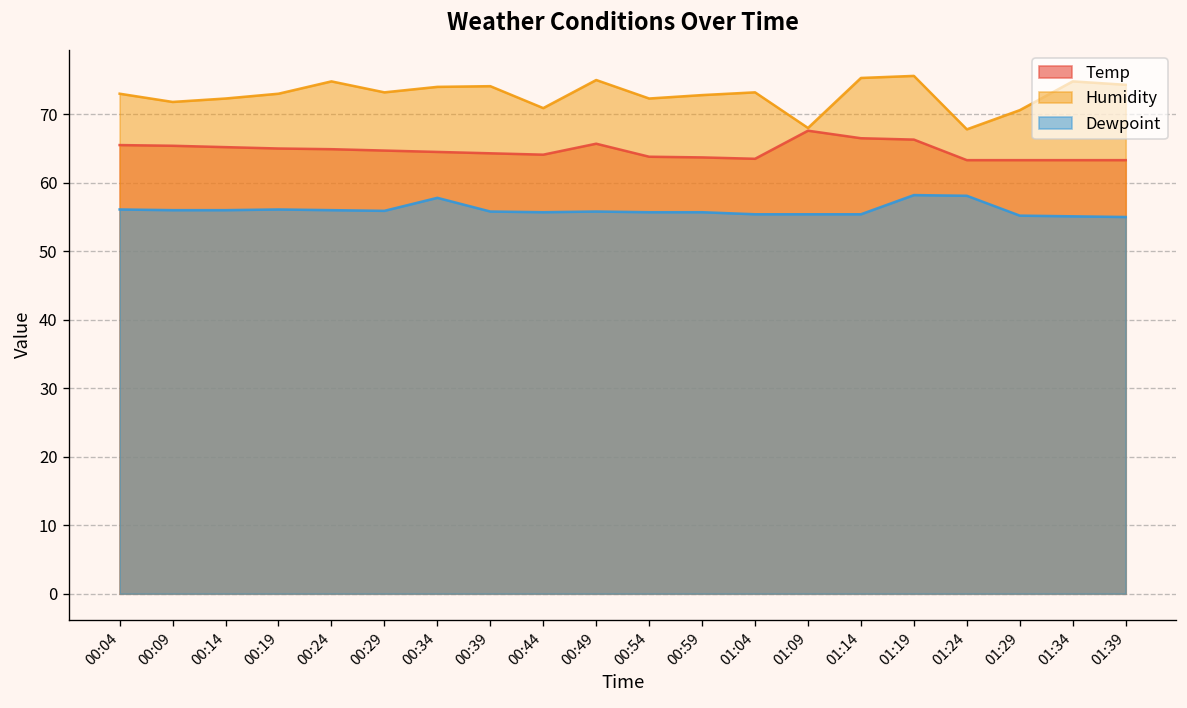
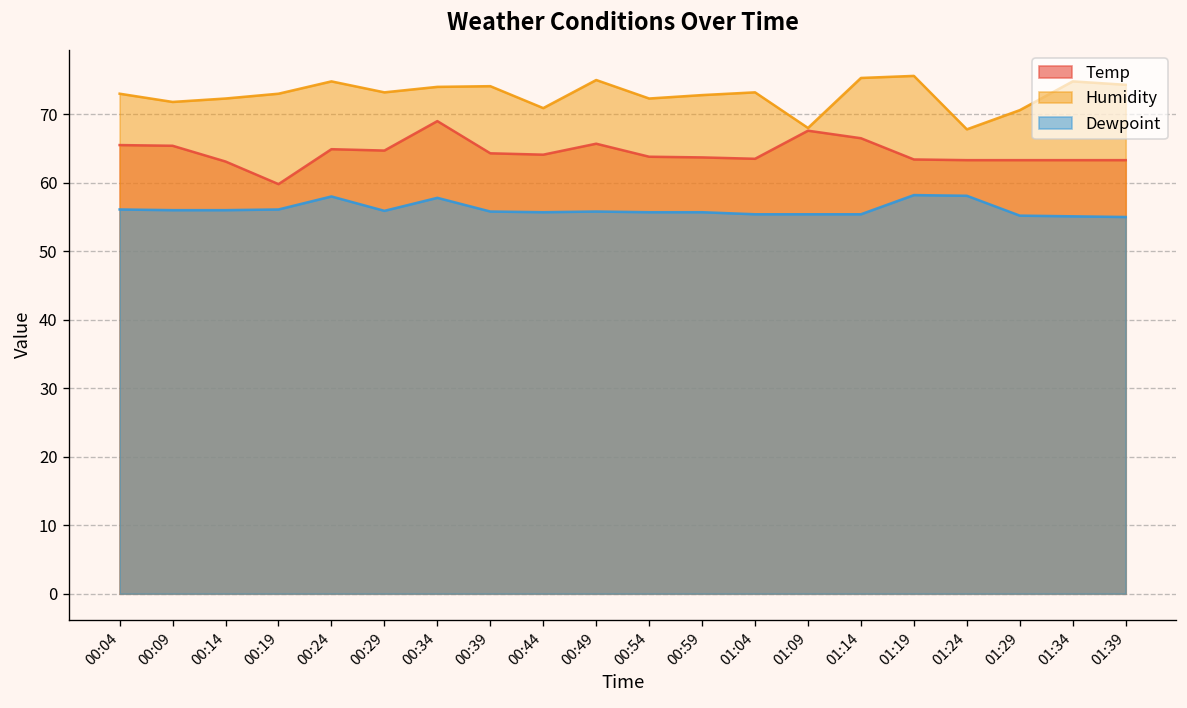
  {
    "Temp": {
      "00:04": 66,
      "00:09": 65,
-     "00:14": 65,
-     "00:19": 65,
+     "00:14": 63,
+     "00:19": 60,
      "00:24": 65,
      "00:29": 65,
-     "00:34": 65,
+     "00:34": 69,
      "00:39": 64,
      "00:44": 64,
      "00:49": 66,
      "00:54": 64,
      "00:59": 64,
      "01:04": 64,
      "01:14": 67,
-     "01:19": 66,
+     "01:19": 63,
      "01:24": 63,
      "01:29": 63,
      "01:34": 63,
      "01:39": 63
    },
    "Humidity": {
      "00:04": 73,
      "00:09": 72,
      "00:14": 72,
      "00:19": 73,
      "00:24": 75,
      "00:29": 73,
      "00:34": 74,
      "00:39": 74,
      "00:44": 71,
      "00:49": 75,
      "00:54": 72,
      "00:59": 73,
      "01:04": 73,
      "01:14": 75,
      "01:19": 76,
      "01:24": 68,
      "01:29": 71
    },
    "Dewpoint": {
      "00:04": 56,
      "00:09": 56,
      "00:14": 56,
      "00:19": 56,
-     "00:24": 56,
+     "00:24": 58,
      "00:29": 56,
      "00:34": 58,
      "00:39": 56,
      "00:44": 56,
      "00:49": 56,
      "00:54": 56,
      "00:59": 56,
      "01:04": 55,
      "01:09": 55,
      "01:14": 55,
      "01:19": 58,
      "01:24": 58,
      "01:29": 55,
      "01:34": 55,
      "01:39": 55
    }
  }
